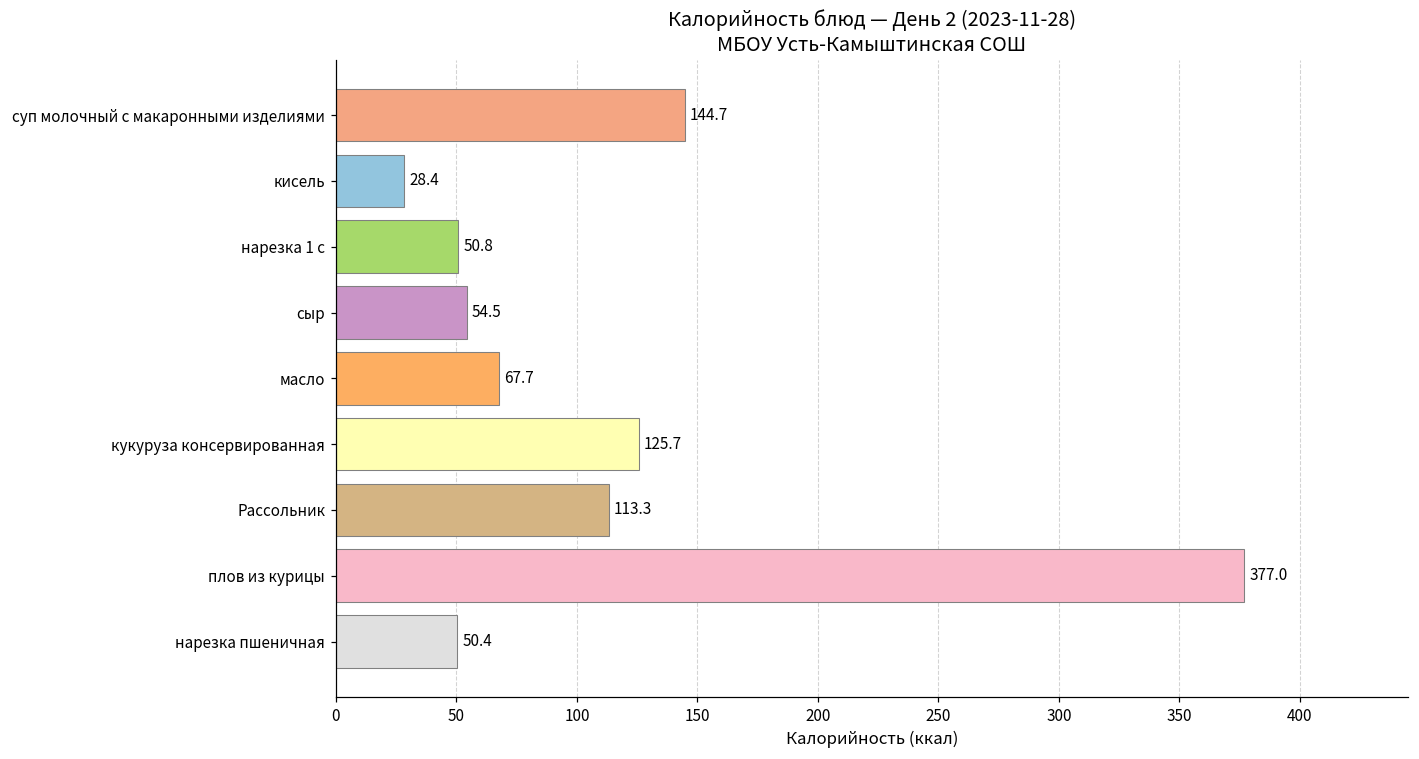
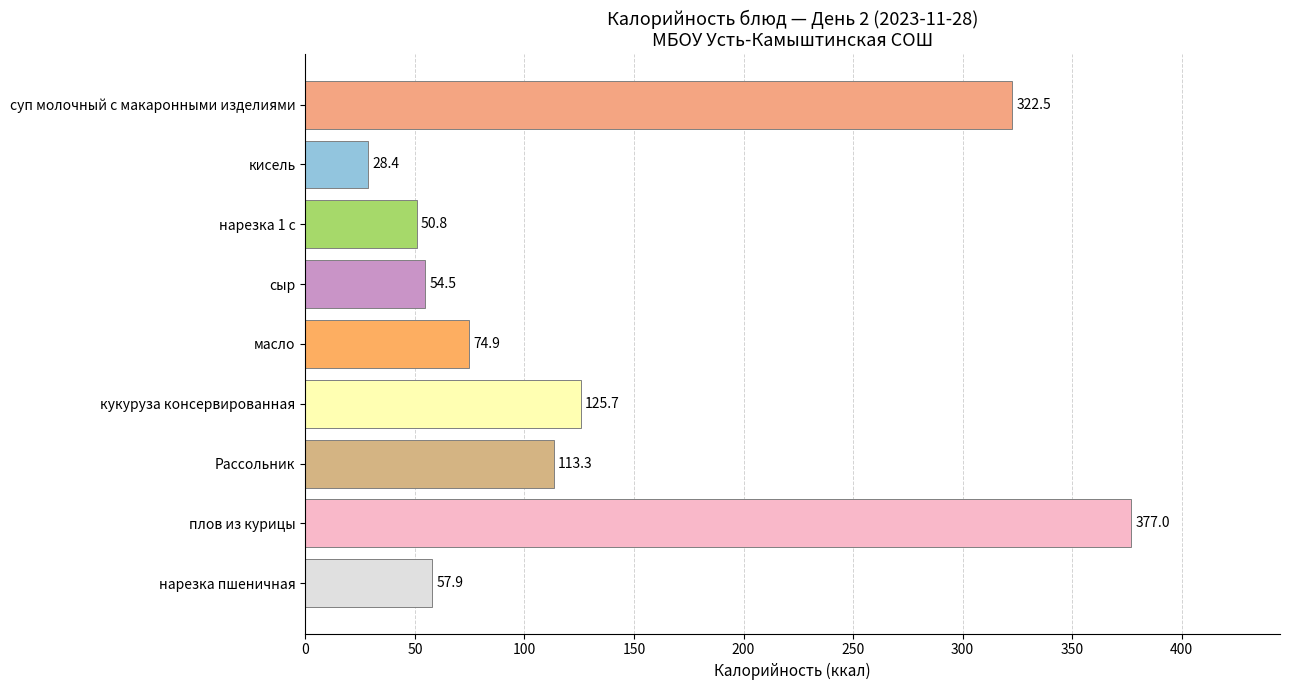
  {
-   "суп молочный с макаронными изделиями": 144.7,
+   "суп молочный с макаронными изделиями": 322.5,
    "кисель": 28.4,
    "нарезка 1 с": 50.8,
    "сыр": 54.5,
-   "масло": 67.7,
+   "масло": 74.9,
    "кукуруза консервированная": 125.7,
    "Рассольник": 113.3,
    "плов из курицы": 377.0,
-   "нарезка пшеничная": 50.4
+   "нарезка пшеничная": 57.9
  }
